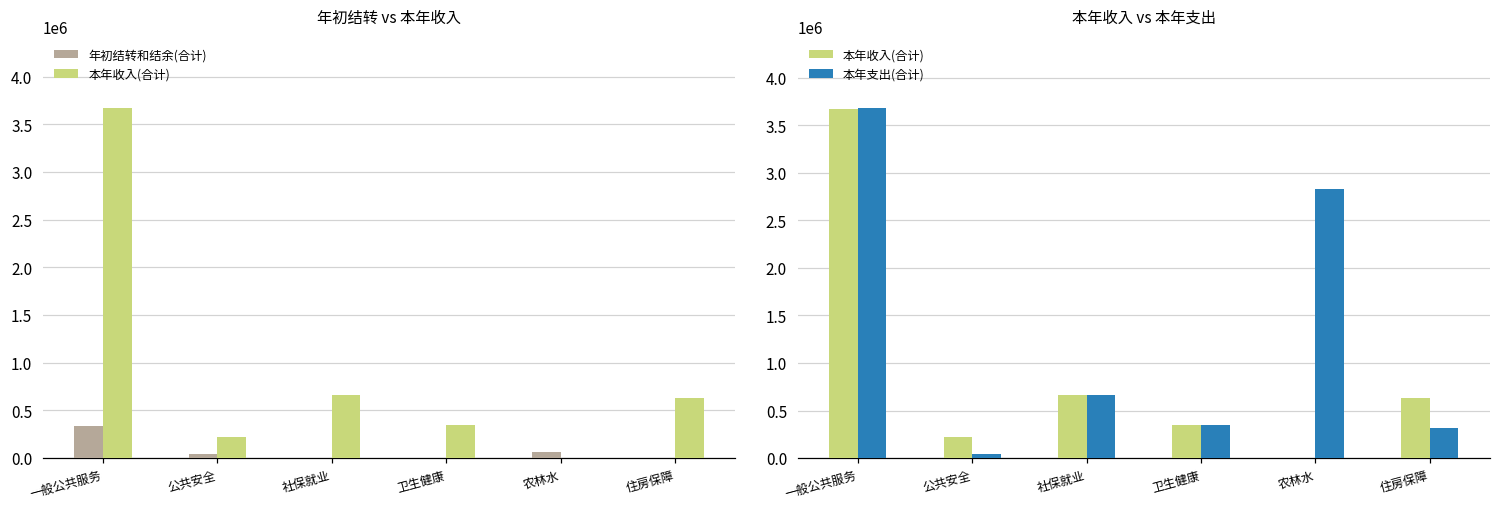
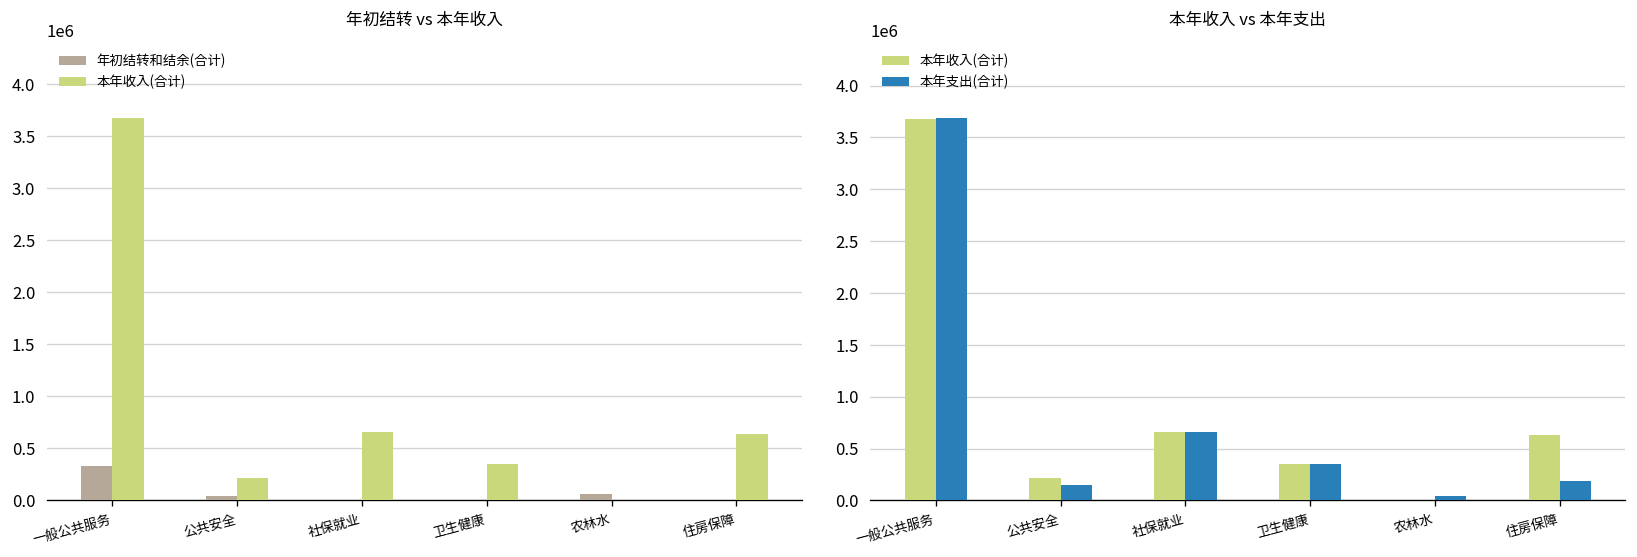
  {
    "年初结转 vs 本年收入": {
      "年初结转和结余(合计)": {
        "一般公共服务": 300000,
        "公共安全": 0,
        "社保就业": 0,
        "农林水": 100000,
        "住房保障": 0
      },
      "本年收入(合计)": {
        "一般公共服务": 3700000,
        "公共安全": 200000,
        "社保就业": 700000,
        "卫生健康": 300000,
        "农林水": 0,
        "住房保障": 600000
      }
    },
    "本年收入 vs 本年支出": {
      "本年收入(合计)": {
        "一般公共服务": 3700000,
        "公共安全": 200000,
        "社保就业": 700000,
        "卫生健康": 300000,
        "农林水": 0,
        "住房保障": 600000
      },
      "本年支出(合计)": {
        "一般公共服务": 3700000,
-       "公共安全": 0,
+       "公共安全": 200000,
        "社保就业": 700000,
        "卫生健康": 300000,
-       "农林水": 2800000,
-       "住房保障": 300000
+       "农林水": 0,
+       "住房保障": 200000
      }
    }
  }
